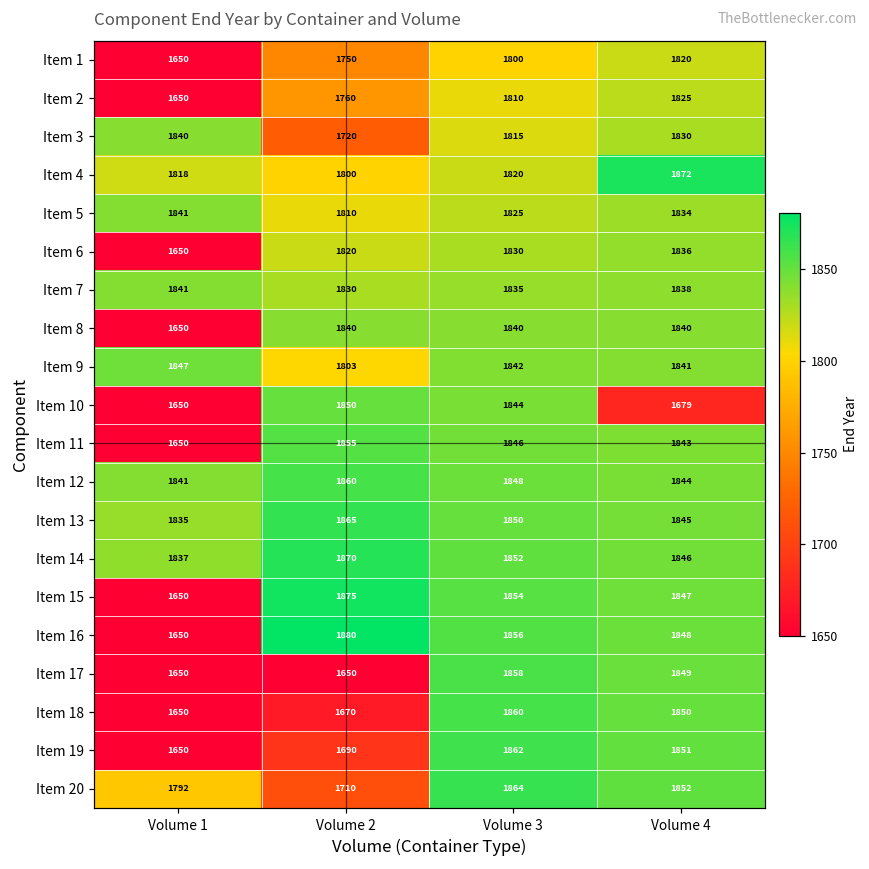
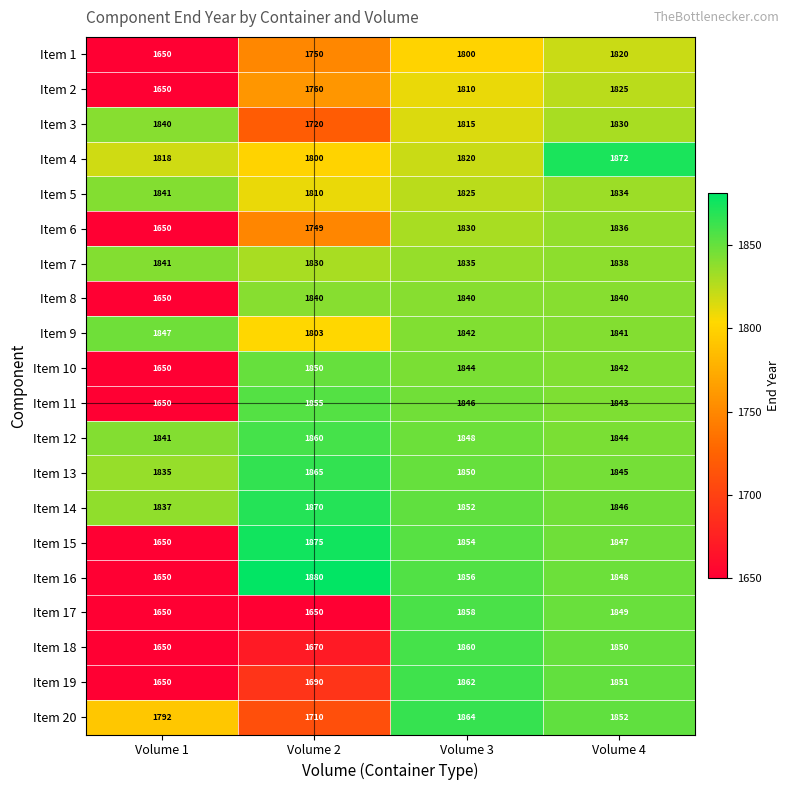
  {
    "Item 1": {
      "Volume 1": 1650,
      "Volume 2": 1750,
      "Volume 3": 1800,
      "Volume 4": 1820
    },
    "Item 2": {
      "Volume 1": 1650,
      "Volume 2": 1760,
      "Volume 3": 1810,
      "Volume 4": 1825
    },
    "Item 3": {
      "Volume 1": 1840,
      "Volume 2": 1720,
      "Volume 3": 1815,
      "Volume 4": 1830
    },
    "Item 4": {
      "Volume 1": 1818,
      "Volume 2": 1800,
      "Volume 3": 1820,
      "Volume 4": 1872
    },
    "Item 5": {
      "Volume 1": 1841,
      "Volume 2": 1810,
      "Volume 3": 1825,
      "Volume 4": 1834
    },
    "Item 6": {
      "Volume 1": 1650,
-     "Volume 2": 1820,
+     "Volume 2": 1749,
      "Volume 3": 1830,
      "Volume 4": 1836
    },
    "Item 7": {
      "Volume 1": 1841,
      "Volume 2": 1830,
      "Volume 3": 1835,
      "Volume 4": 1838
    },
    "Item 8": {
      "Volume 1": 1650,
      "Volume 2": 1840,
      "Volume 3": 1840,
      "Volume 4": 1840
    },
    "Item 9": {
      "Volume 1": 1847,
      "Volume 2": 1803,
      "Volume 3": 1842,
      "Volume 4": 1841
    },
    "Item 10": {
      "Volume 1": 1650,
      "Volume 2": 1850,
      "Volume 3": 1844,
-     "Volume 4": 1679
+     "Volume 4": 1842
    },
    "Item 11": {
      "Volume 1": 1650,
      "Volume 2": 1855,
      "Volume 3": 1846,
      "Volume 4": 1843
    },
    "Item 12": {
      "Volume 1": 1841,
      "Volume 2": 1860,
      "Volume 3": 1848,
      "Volume 4": 1844
    },
    "Item 13": {
      "Volume 1": 1835,
      "Volume 2": 1865,
      "Volume 3": 1850,
      "Volume 4": 1845
    },
    "Item 14": {
      "Volume 1": 1837,
      "Volume 2": 1870,
      "Volume 3": 1852,
      "Volume 4": 1846
    },
    "Item 15": {
      "Volume 1": 1650,
      "Volume 2": 1875,
      "Volume 3": 1854,
      "Volume 4": 1847
    },
    "Item 16": {
      "Volume 1": 1650,
      "Volume 2": 1880,
      "Volume 3": 1856,
      "Volume 4": 1848
    },
    "Item 17": {
      "Volume 1": 1650,
      "Volume 2": 1650,
      "Volume 3": 1858,
      "Volume 4": 1849
    },
    "Item 18": {
      "Volume 1": 1650,
      "Volume 2": 1670,
      "Volume 3": 1860,
      "Volume 4": 1850
    },
    "Item 19": {
      "Volume 1": 1650,
      "Volume 2": 1690,
      "Volume 3": 1862,
      "Volume 4": 1851
    },
    "Item 20": {
      "Volume 1": 1792,
      "Volume 2": 1710,
      "Volume 3": 1864,
      "Volume 4": 1852
    }
  }
